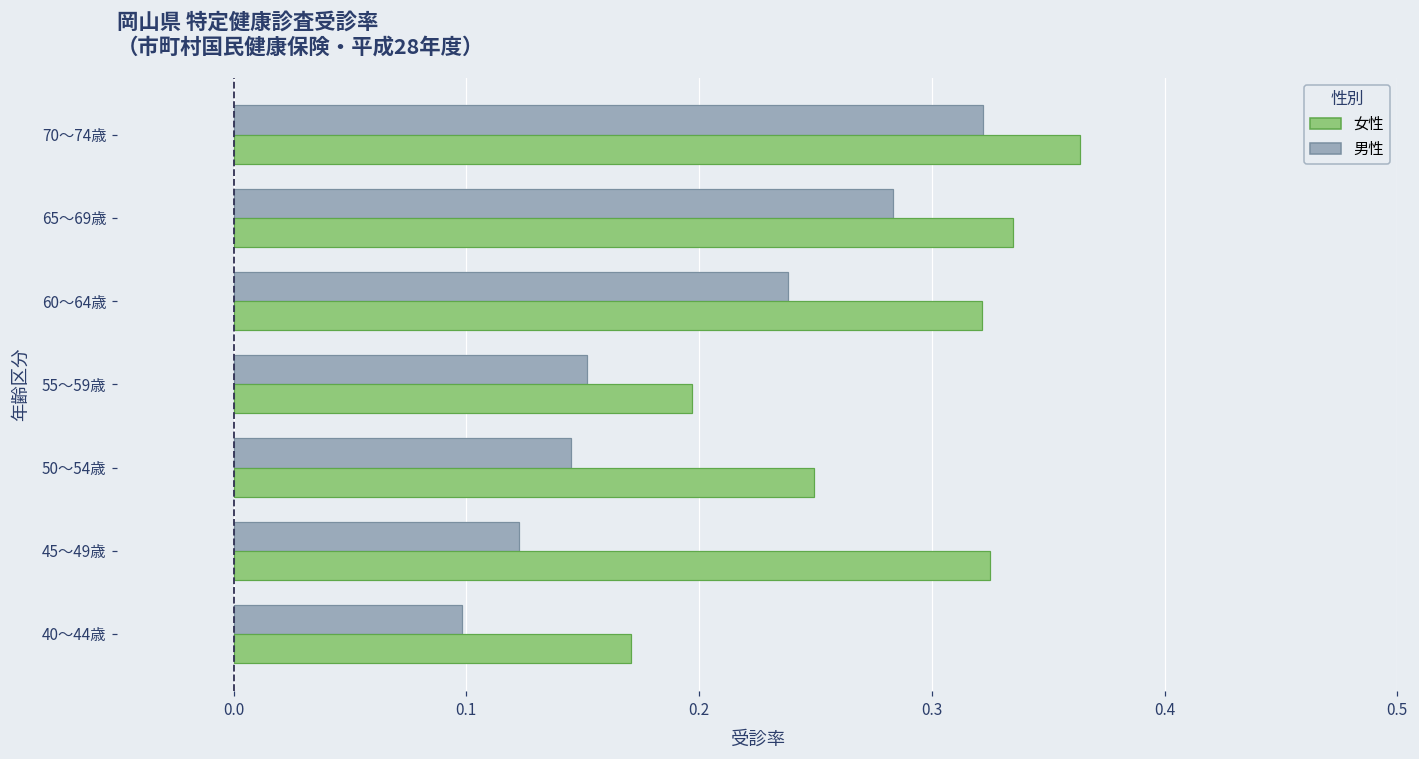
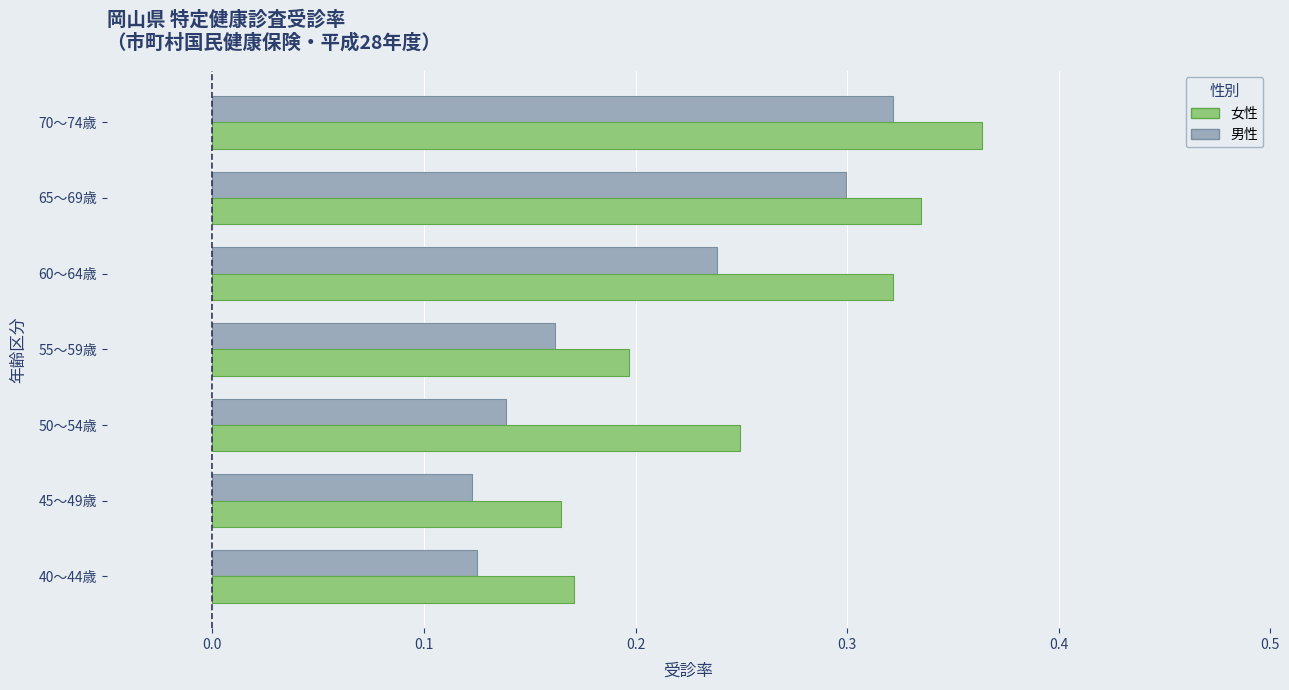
  {
    "男性": {
      "70～74歳": 0.322,
-     "65～69歳": 0.283,
+     "65～69歳": 0.299,
      "60～64歳": 0.238,
-     "55～59歳": 0.152,
-     "50～54歳": 0.145,
+     "55～59歳": 0.162,
+     "50～54歳": 0.139,
      "45～49歳": 0.123,
-     "40～44歳": 0.098
+     "40～44歳": 0.125
    },
    "女性": {
      "70～74歳": 0.364,
      "65～69歳": 0.335,
      "60～64歳": 0.322,
      "55～59歳": 0.197,
      "50～54歳": 0.249,
-     "45～49歳": 0.325,
+     "45～49歳": 0.165,
      "40～44歳": 0.171
    }
  }
